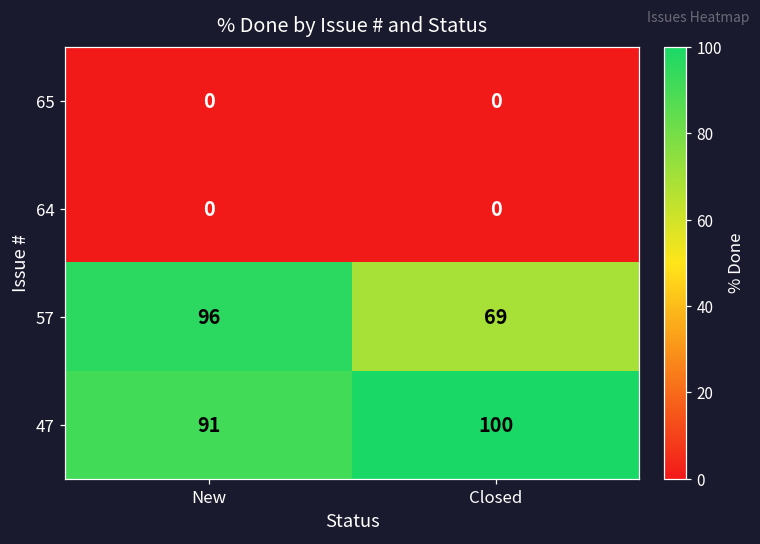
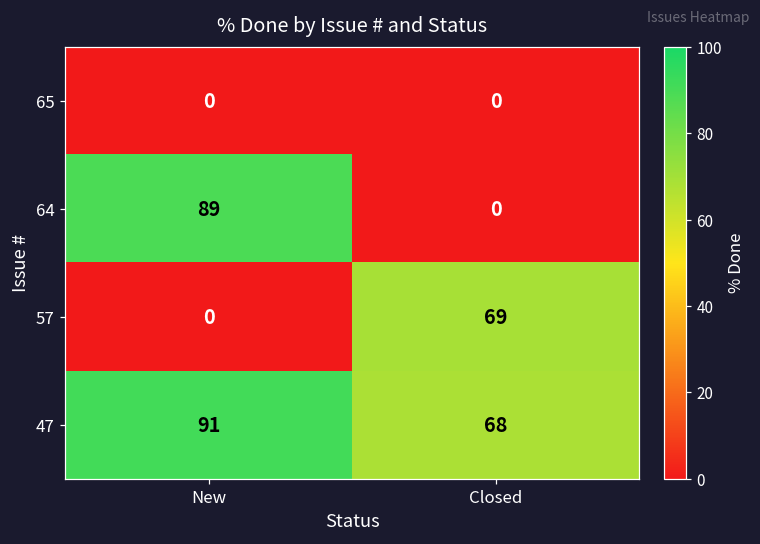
  {
    "65": {
      "New": 0,
      "Closed": 0
    },
    "64": {
-     "New": 0,
+     "New": 89,
      "Closed": 0
    },
    "57": {
-     "New": 96,
+     "New": 0,
      "Closed": 69
    },
    "47": {
      "New": 91,
-     "Closed": 100
+     "Closed": 68
    }
  }
